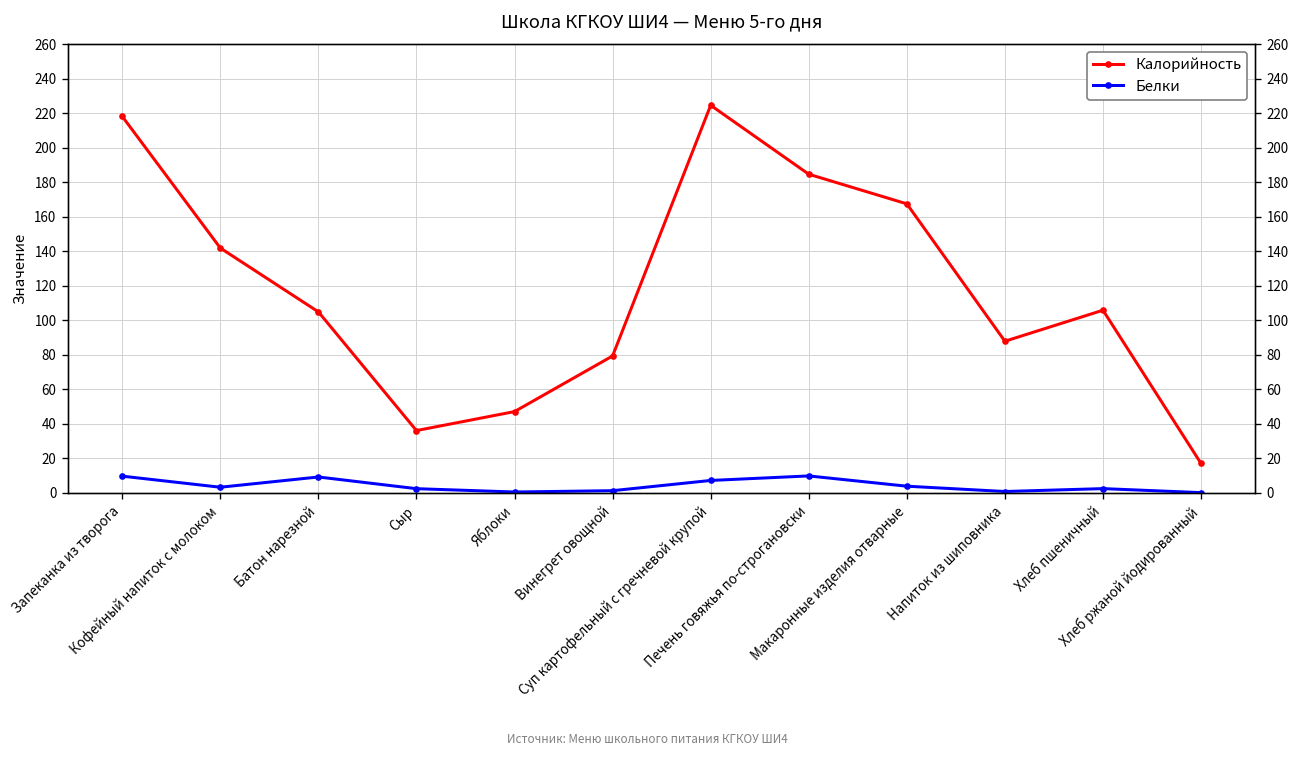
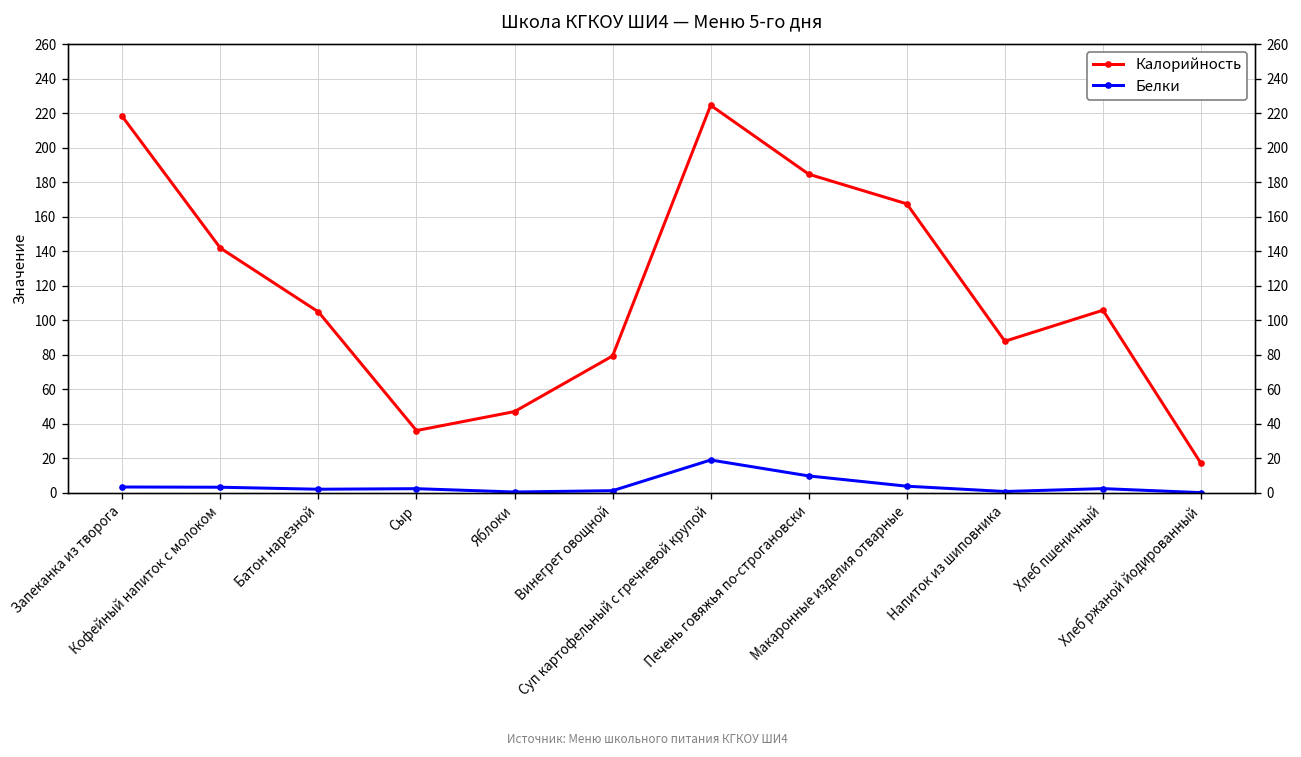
  {
    "Калорийность": {
      "Запеканка из творога": 218,
      "Кофейный напиток с молоком": 142,
      "Батон нарезной": 105,
      "Сыр": 36,
      "Яблоки": 47,
      "Винегрет овощной": 79,
      "Суп картофельный с гречневой крупой": 225,
      "Печень говяжья по-строгановски": 185,
      "Макаронные изделия отварные": 167,
      "Напиток из шиповника": 88,
      "Хлеб пшеничный": 106,
      "Хлеб ржаной йодированный": 17
    },
    "Белки": {
-     "Запеканка из творога": 10,
+     "Запеканка из творога": 3,
      "Кофейный напиток с молоком": 3,
-     "Батон нарезной": 9,
+     "Батон нарезной": 2,
      "Сыр": 2,
      "Яблоки": 0,
      "Винегрет овощной": 1,
-     "Суп картофельный с гречневой крупой": 7,
+     "Суп картофельный с гречневой крупой": 19,
      "Печень говяжья по-строгановски": 10,
      "Макаронные изделия отварные": 4,
      "Напиток из шиповника": 1,
      "Хлеб пшеничный": 2,
      "Хлеб ржаной йодированный": 0
    }
  }
